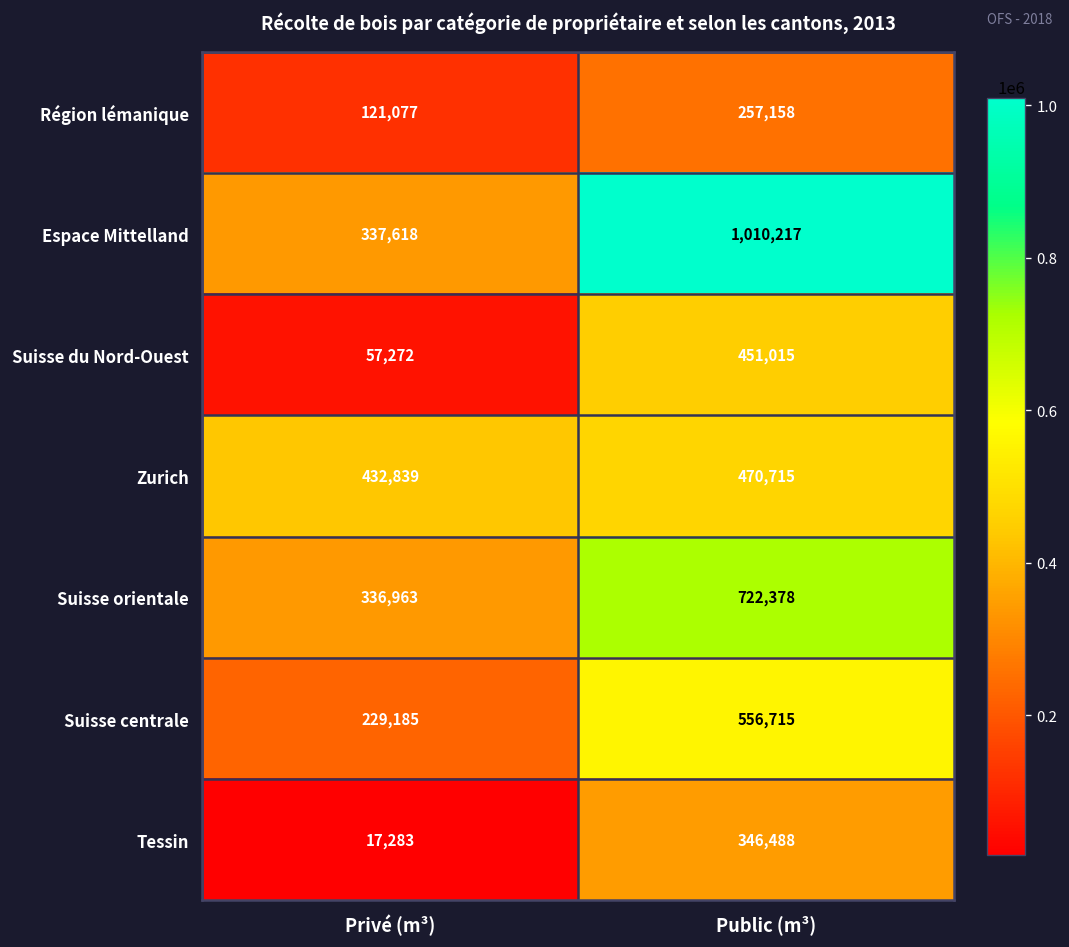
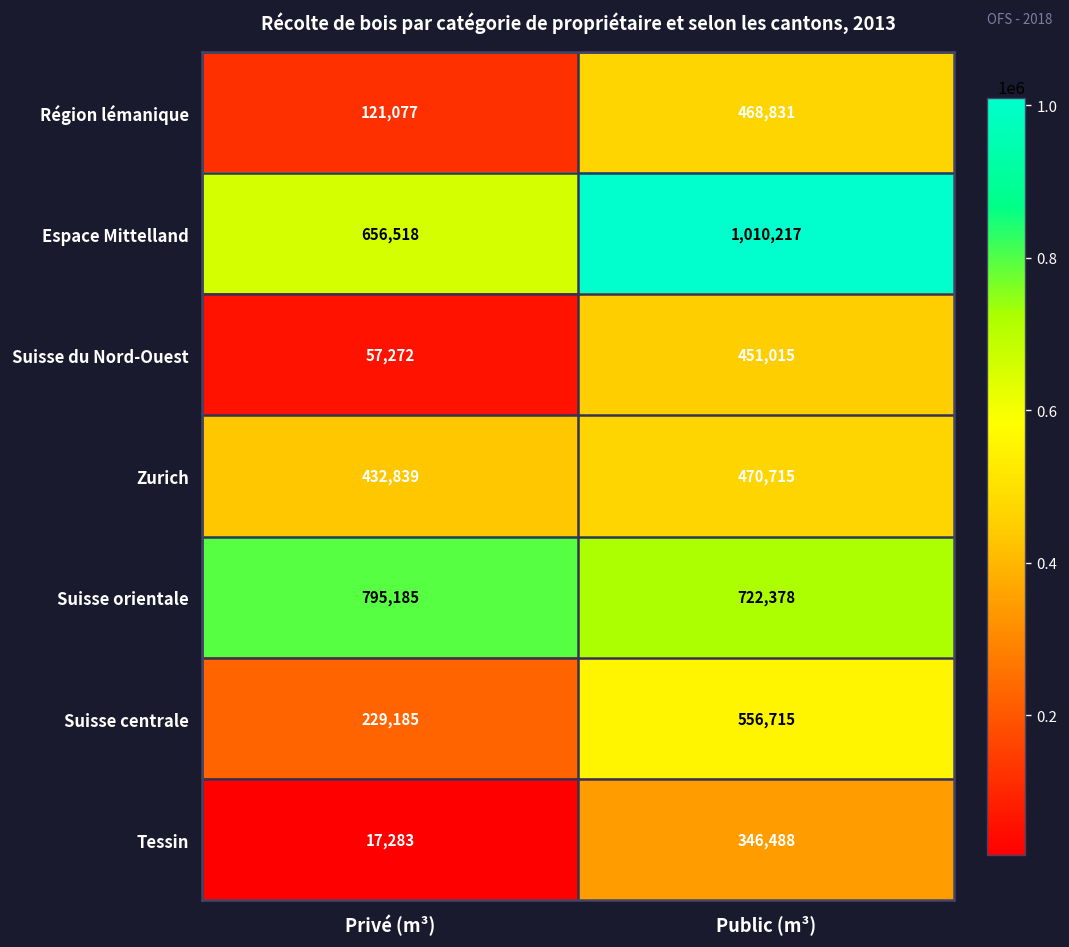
  {
    "Région lémanique": {
      "Privé (m³)": "121,077",
-     "Public (m³)": "257,158"
+     "Public (m³)": "468,831"
    },
    "Espace Mittelland": {
-     "Privé (m³)": "337,618",
+     "Privé (m³)": "656,518",
      "Public (m³)": "1,010,217"
    },
    "Suisse du Nord-Ouest": {
      "Privé (m³)": "57,272",
      "Public (m³)": "451,015"
    },
    "Zurich": {
      "Privé (m³)": "432,839",
      "Public (m³)": "470,715"
    },
    "Suisse orientale": {
-     "Privé (m³)": "336,963",
+     "Privé (m³)": "795,185",
      "Public (m³)": "722,378"
    },
    "Suisse centrale": {
      "Privé (m³)": "229,185",
      "Public (m³)": "556,715"
    },
    "Tessin": {
      "Privé (m³)": "17,283",
      "Public (m³)": "346,488"
    }
  }
